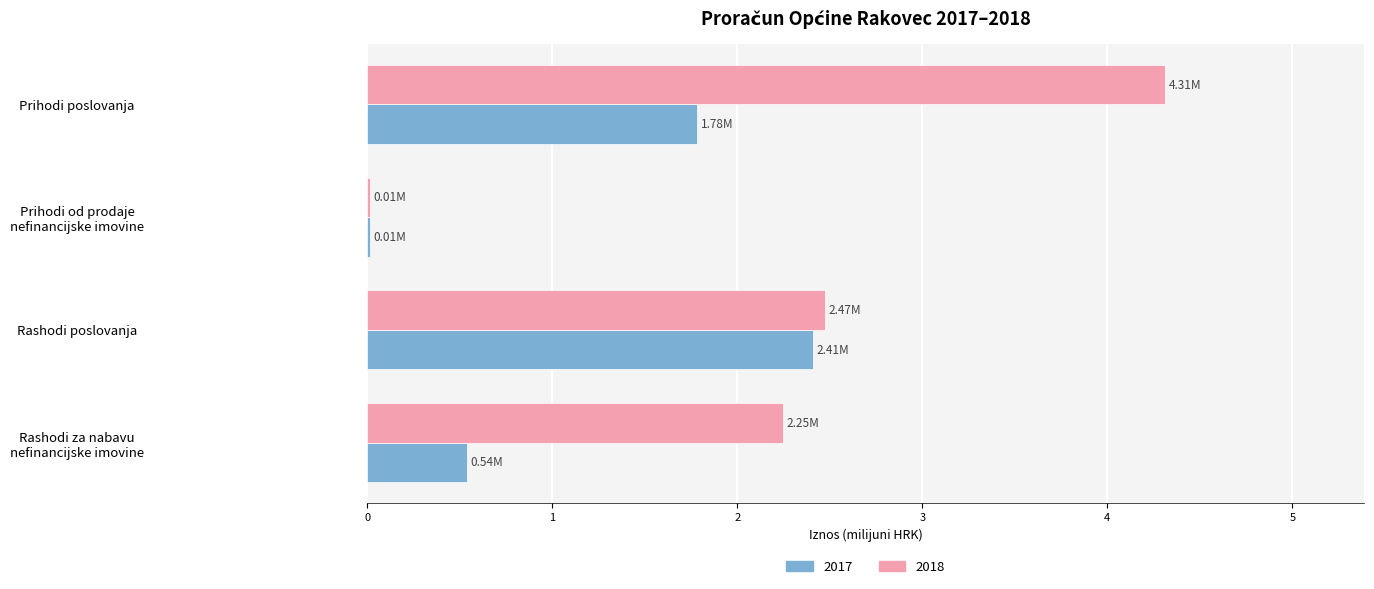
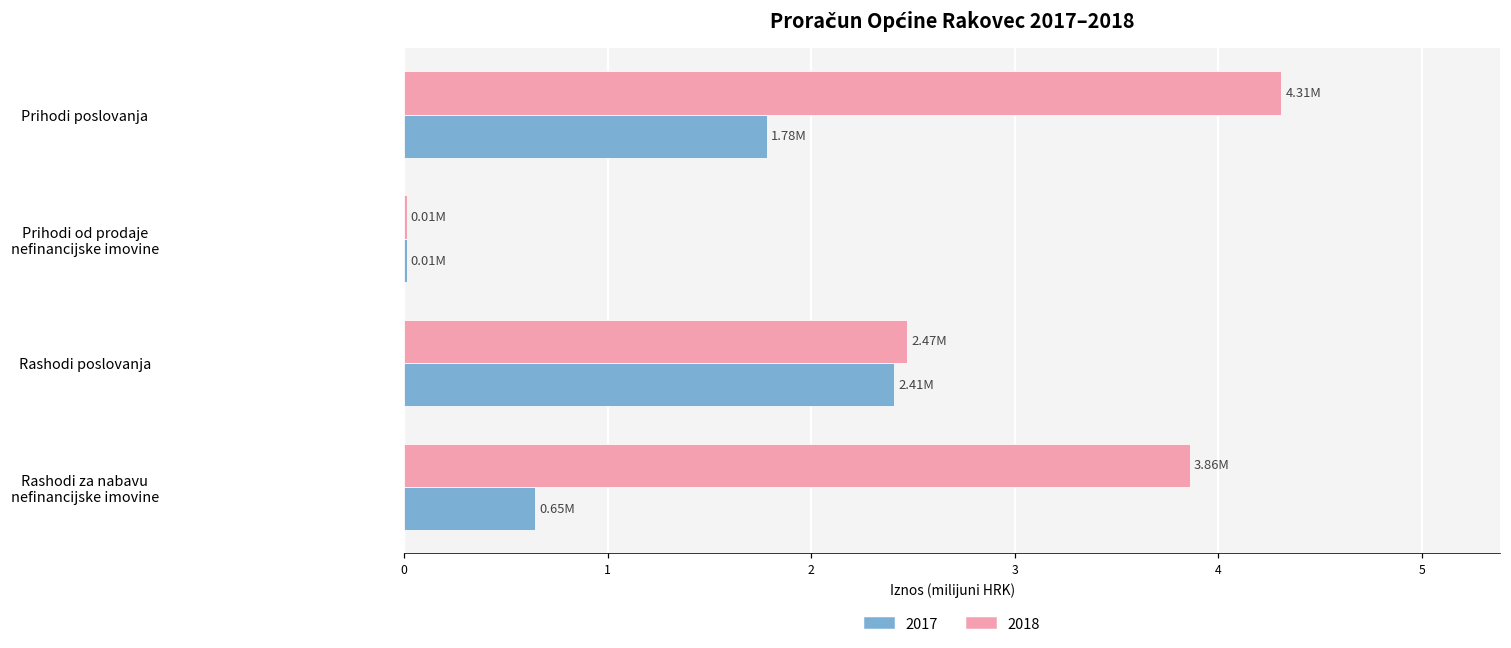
  {
    "2017": {
      "Prihodi poslovanja": "1.78M",
      "Prihodi od prodaje nefinancijske imovine": "0.01M",
      "Rashodi poslovanja": "2.41M",
-     "Rashodi za nabavu nefinancijske imovine": "0.54M"
+     "Rashodi za nabavu nefinancijske imovine": "0.65M"
    },
    "2018": {
      "Prihodi poslovanja": "4.31M",
      "Prihodi od prodaje nefinancijske imovine": "0.01M",
      "Rashodi poslovanja": "2.47M",
-     "Rashodi za nabavu nefinancijske imovine": "2.25M"
+     "Rashodi za nabavu nefinancijske imovine": "3.86M"
    }
  }
